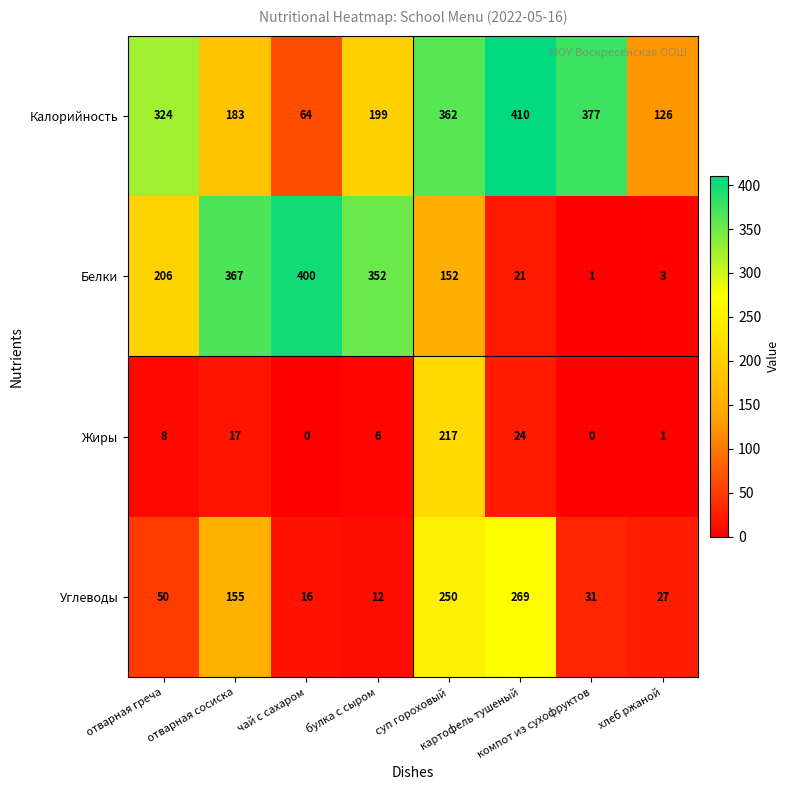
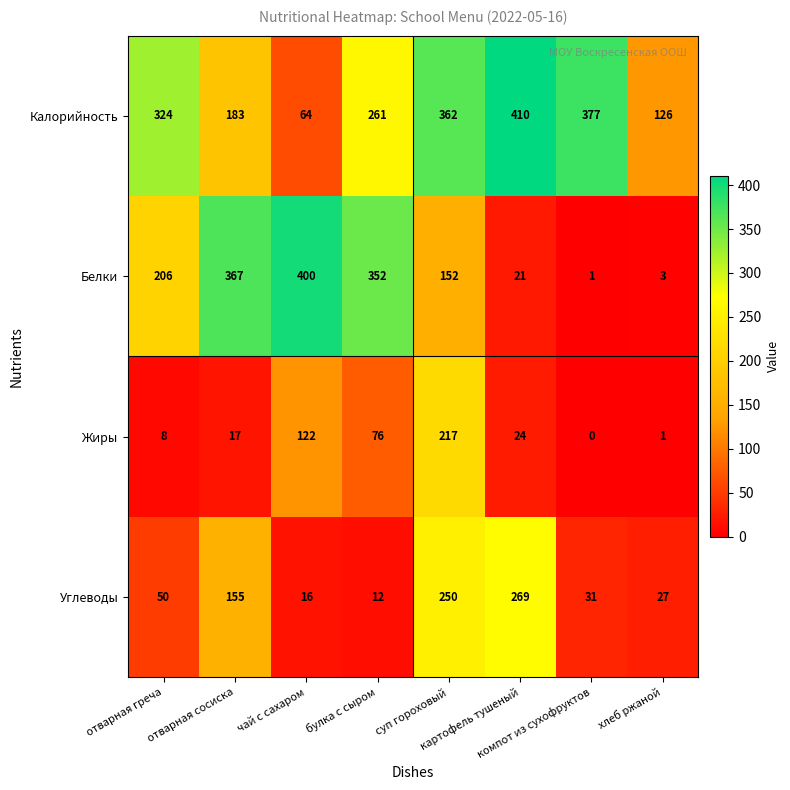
  {
    "Калорийность": {
      "отварная греча": 324,
      "отварная сосиска": 183,
      "чай с сахаром": 64,
-     "булка с сыром": 199,
+     "булка с сыром": 261,
      "суп гороховый": 362,
      "картофель тушеный": 410,
      "хлеб ржаной": 126
    },
    "Белки": {
      "отварная греча": 206,
      "отварная сосиска": 367,
      "чай с сахаром": 400,
      "булка с сыром": 352,
      "суп гороховый": 152,
      "картофель тушеный": 21,
      "компот из сухофруктов": 1,
      "хлеб ржаной": 3
    },
    "Жиры": {
      "отварная греча": 8,
      "отварная сосиска": 17,
-     "чай с сахаром": 0,
-     "булка с сыром": 6,
+     "чай с сахаром": 122,
+     "булка с сыром": 76,
      "суп гороховый": 217,
      "картофель тушеный": 24,
      "компот из сухофруктов": 0,
      "хлеб ржаной": 1
    },
    "Углеводы": {
      "отварная греча": 50,
      "отварная сосиска": 155,
      "чай с сахаром": 16,
      "булка с сыром": 12,
      "суп гороховый": 250,
      "картофель тушеный": 269,
      "компот из сухофруктов": 31,
      "хлеб ржаной": 27
    }
  }
